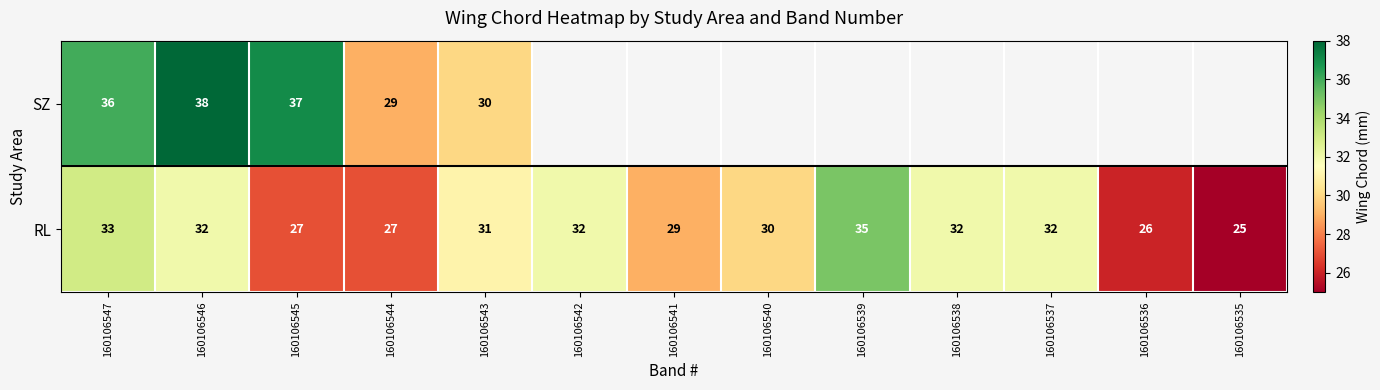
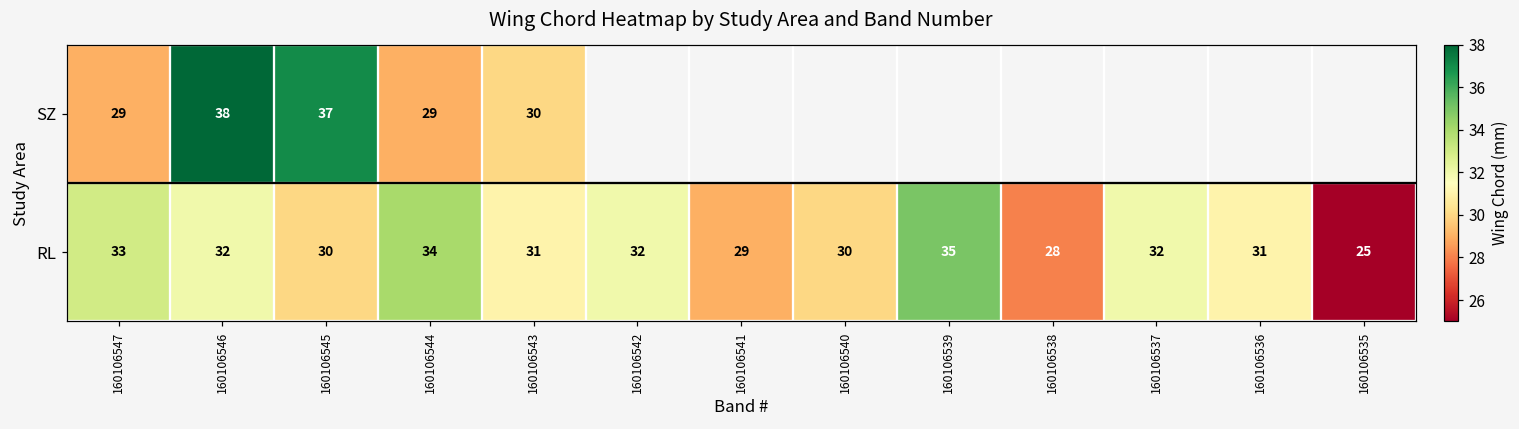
  {
    "SZ": {
-     "160106547": 36,
+     "160106547": 29,
      "160106546": 38,
      "160106545": 37,
      "160106544": 29,
      "160106543": 30
    },
    "RL": {
      "160106547": 33,
      "160106546": 32,
-     "160106545": 27,
-     "160106544": 27,
+     "160106545": 30,
+     "160106544": 34,
      "160106543": 31,
      "160106542": 32,
      "160106541": 29,
      "160106540": 30,
      "160106539": 35,
-     "160106538": 32,
+     "160106538": 28,
      "160106537": 32,
-     "160106536": 26,
+     "160106536": 31,
      "160106535": 25
    }
  }
